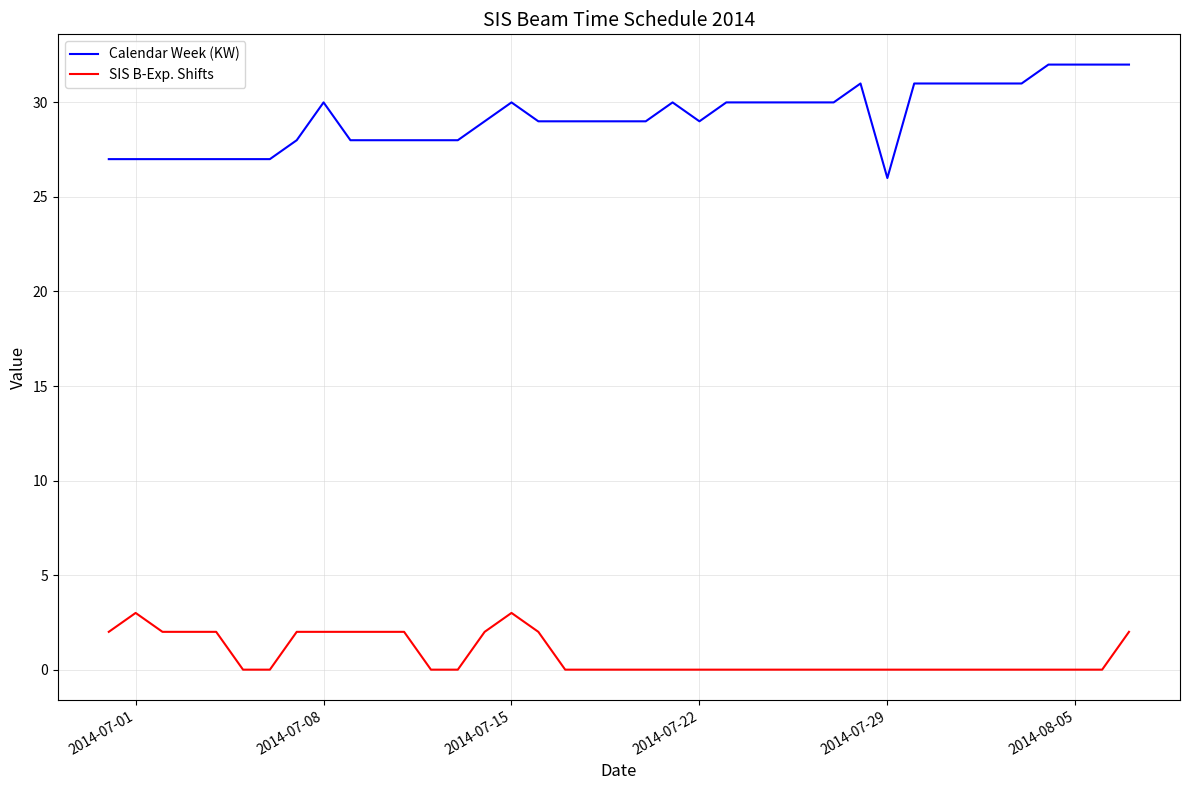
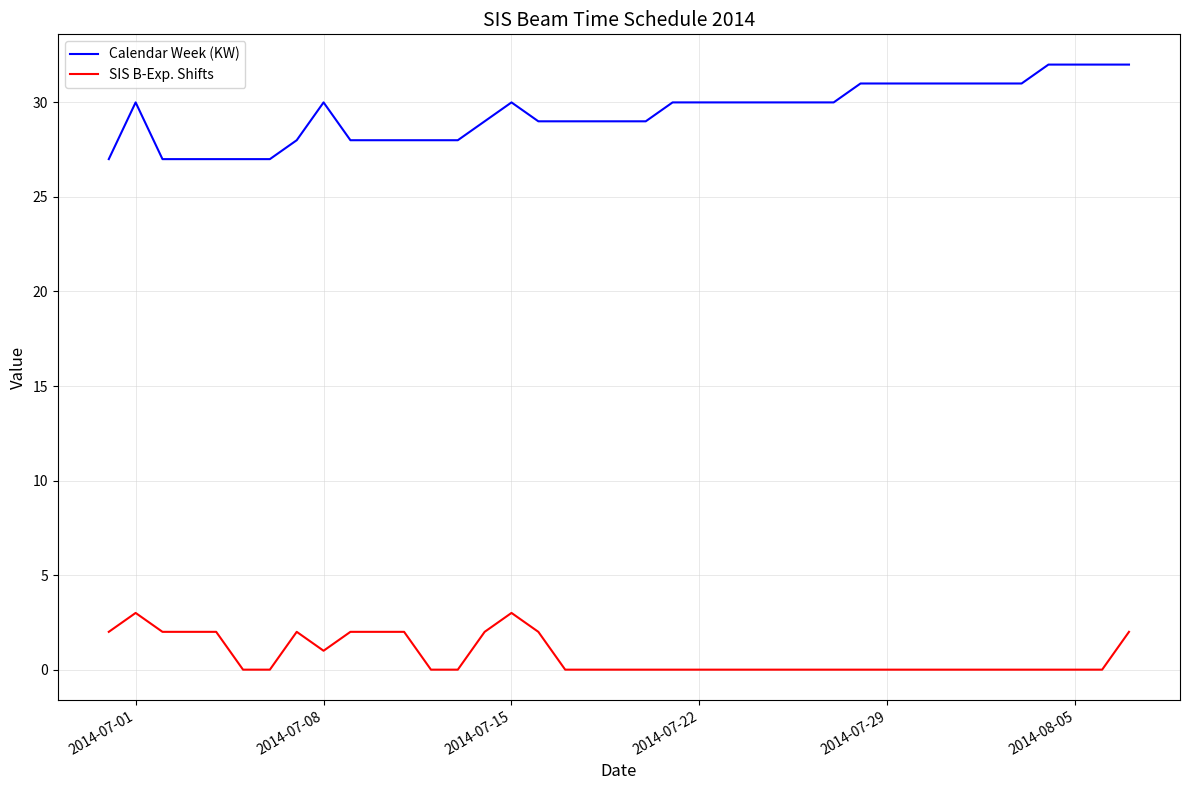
  {
    "Calendar Week (KW)": {
-     "2014-07-01": 27,
+     "2014-07-01": 30,
      "2014-07-08": 30,
      "2014-07-15": 30,
-     "2014-07-22": 29,
-     "2014-07-29": 26,
+     "2014-07-22": 30,
+     "2014-07-29": 31,
      "2014-08-05": 32
    },
    "SIS B-Exp. Shifts": {
      "2014-07-01": 3,
-     "2014-07-08": 2,
+     "2014-07-08": 1,
      "2014-07-15": 3,
      "2014-07-22": 0,
      "2014-07-29": 0,
      "2014-08-05": 0
    }
  }
